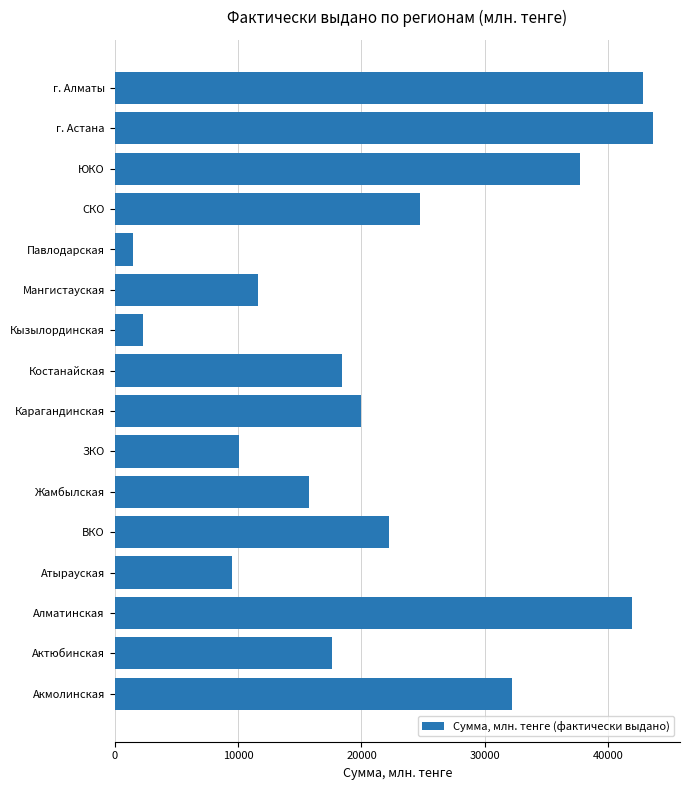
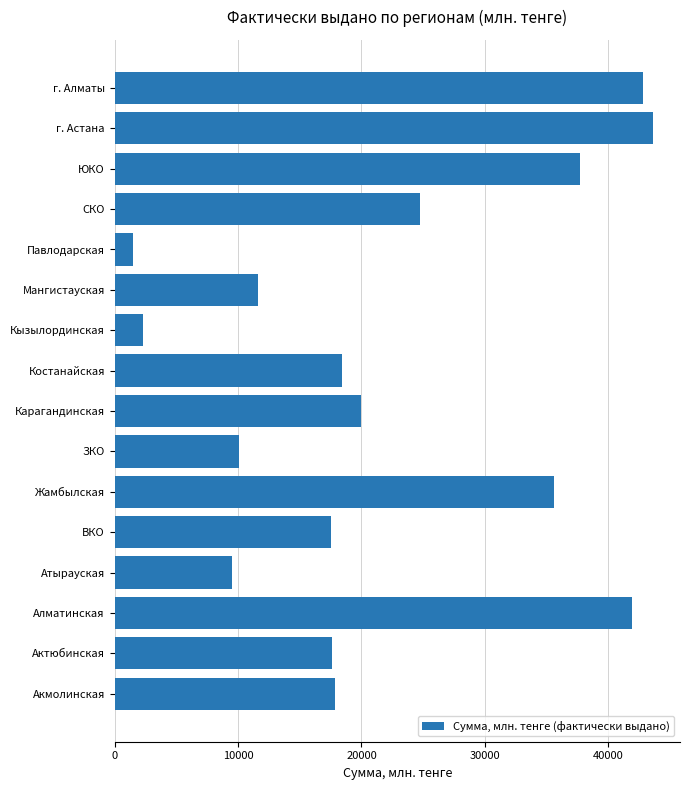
  {
    "г. Алматы": 42800,
    "г. Астана": 43600,
    "ЮКО": 37700,
    "СКО": 24800,
    "Павлодарская": 1500,
    "Мангистауская": 11600,
    "Кызылординская": 2300,
    "Костанайская": 18500,
    "Карагандинская": 20000,
    "ЗКО": 10100,
-   "Жамбылская": 15700,
-   "ВКО": 22200,
+   "Жамбылская": 35600,
+   "ВКО": 17500,
    "Атырауская": 9500,
    "Алматинская": 41900,
    "Актюбинская": 17600,
-   "Акмолинская": 32200
+   "Акмолинская": 17900
  }
